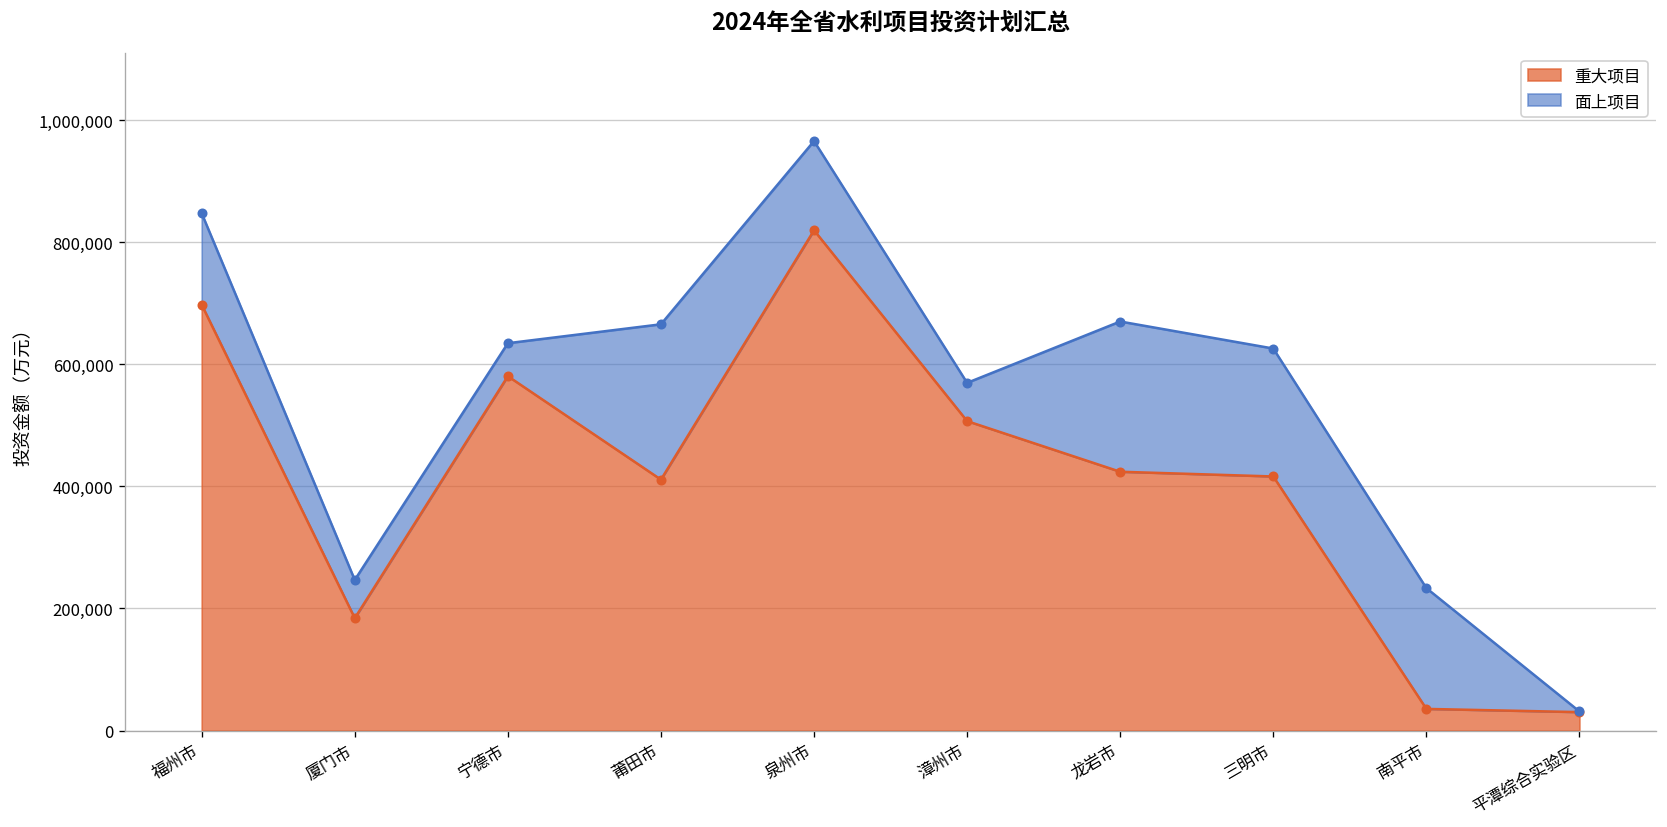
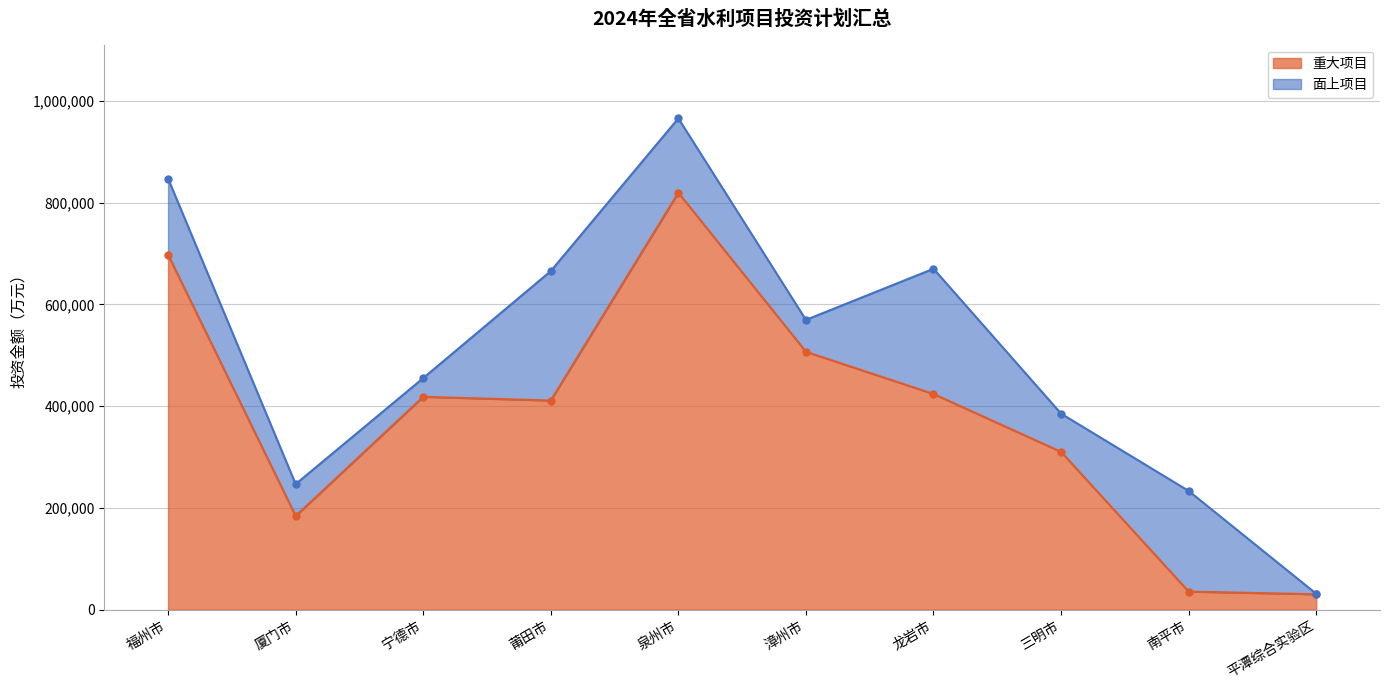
  {
    "重大项目": {
      "福州市": "700,000",
      "厦门市": "180,000",
-     "宁德市": "580,000",
+     "宁德市": "420,000",
      "莆田市": "410,000",
      "泉州市": "820,000",
      "漳州市": "510,000",
      "龙岩市": "420,000",
-     "三明市": "420,000",
+     "三明市": "310,000",
      "南平市": "40,000"
    },
    "面上项目": {
      "福州市": "150,000",
      "厦门市": "60,000",
-     "宁德市": "50,000",
+     "宁德市": "40,000",
      "莆田市": "250,000",
      "泉州市": "150,000",
      "漳州市": "60,000",
      "龙岩市": "250,000",
-     "三明市": "210,000",
+     "三明市": "80,000",
      "南平市": "200,000"
    }
  }
